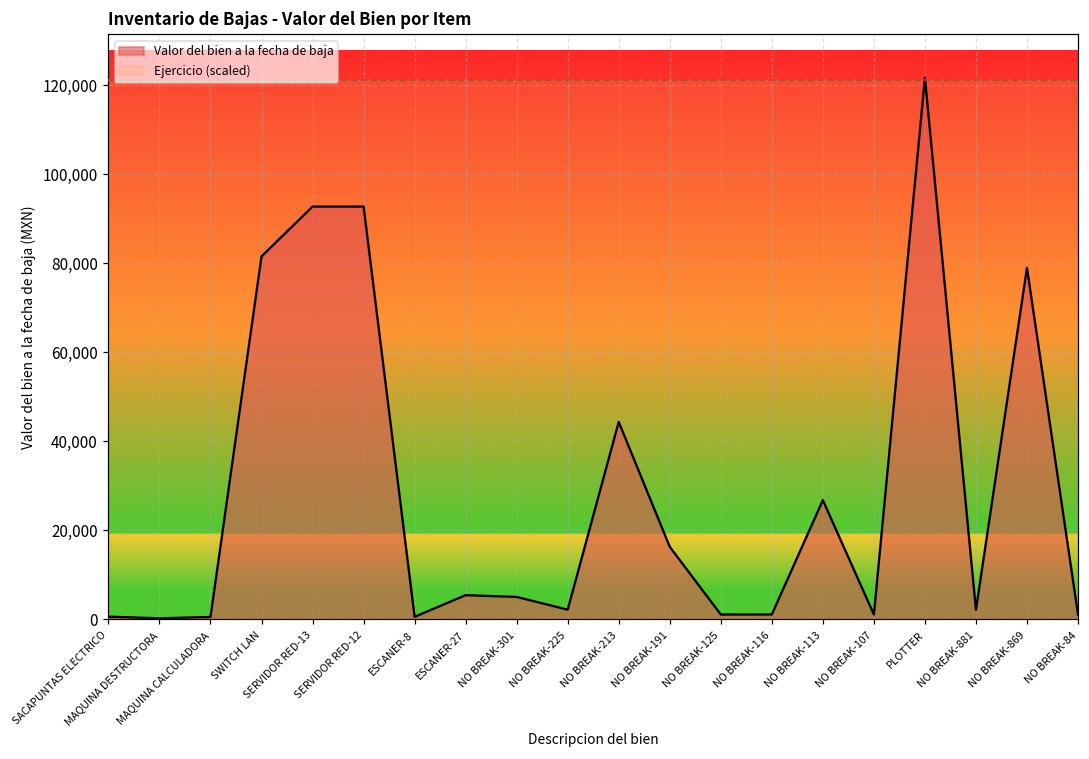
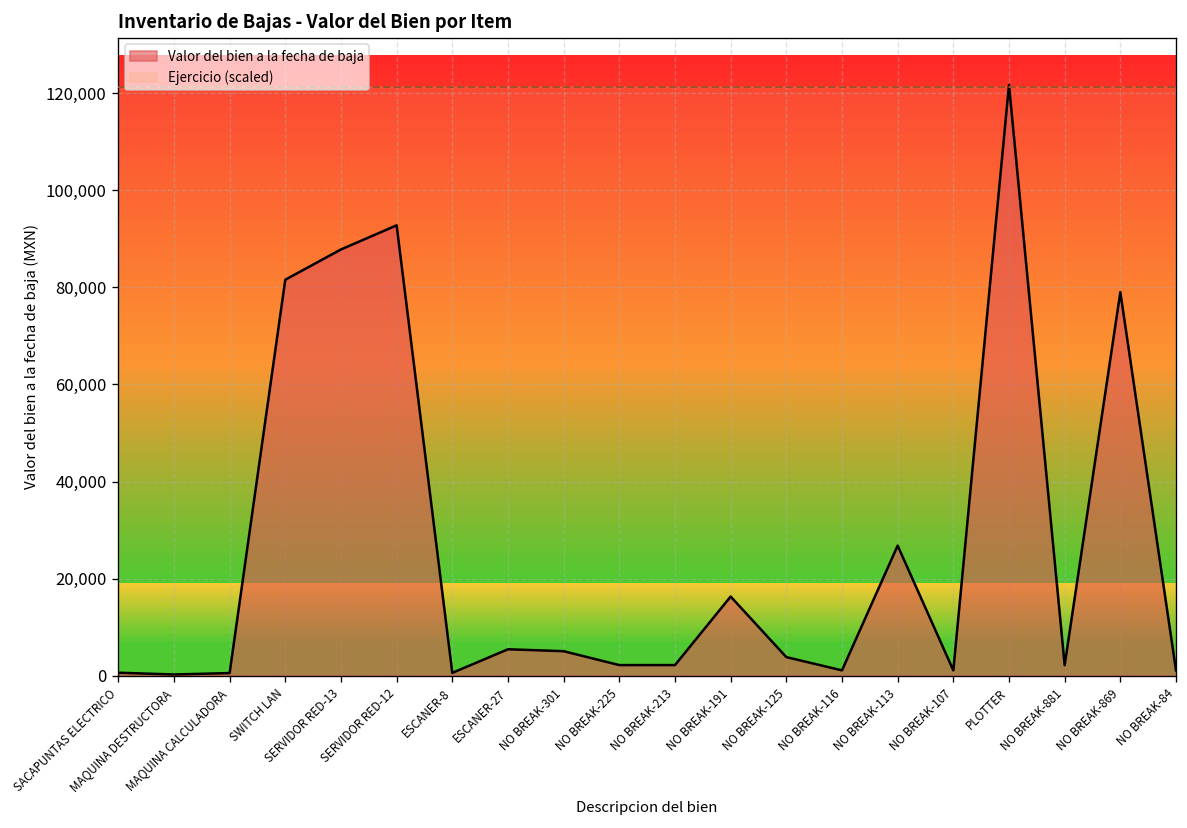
  {
    "Valor del bien a la fecha de baja": {
      "SACAPUNTAS ELECTRICO": "1,000",
      "MAQUINA DESTRUCTORA": "0",
      "MAQUINA CALCULADORA": "1,000",
      "SWITCH LAN": "82,000",
-     "SERVIDOR RED-13": "93,000",
+     "SERVIDOR RED-13": "88,000",
      "SERVIDOR RED-12": "93,000",
      "ESCANER-8": "1,000",
      "ESCANER-27": "5,000",
      "NO BREAK-301": "5,000",
      "NO BREAK-225": "2,000",
-     "NO BREAK-213": "44,000",
+     "NO BREAK-213": "2,000",
      "NO BREAK-191": "16,000",
-     "NO BREAK-125": "1,000",
+     "NO BREAK-125": "4,000",
      "NO BREAK-116": "1,000",
      "NO BREAK-113": "27,000",
      "NO BREAK-107": "1,000",
      "NO BREAK-881": "2,000",
      "NO BREAK-869": "79,000",
      "NO BREAK-84": "1,000"
    },
    "Ejercicio (scaled)": {
      "SACAPUNTAS ELECTRICO": "121,000",
      "SERVIDOR RED-12": "121,000",
      "ESCANER-8": "121,000",
      "ESCANER-27": "121,000",
      "NO BREAK-301": "121,000",
      "NO BREAK-225": "121,000",
      "NO BREAK-213": "121,000",
      "NO BREAK-191": "121,000",
      "NO BREAK-125": "121,000",
      "NO BREAK-116": "121,000",
      "NO BREAK-113": "121,000",
      "NO BREAK-107": "121,000",
      "NO BREAK-881": "121,000",
      "NO BREAK-869": "121,000",
      "NO BREAK-84": "121,000"
    }
  }
